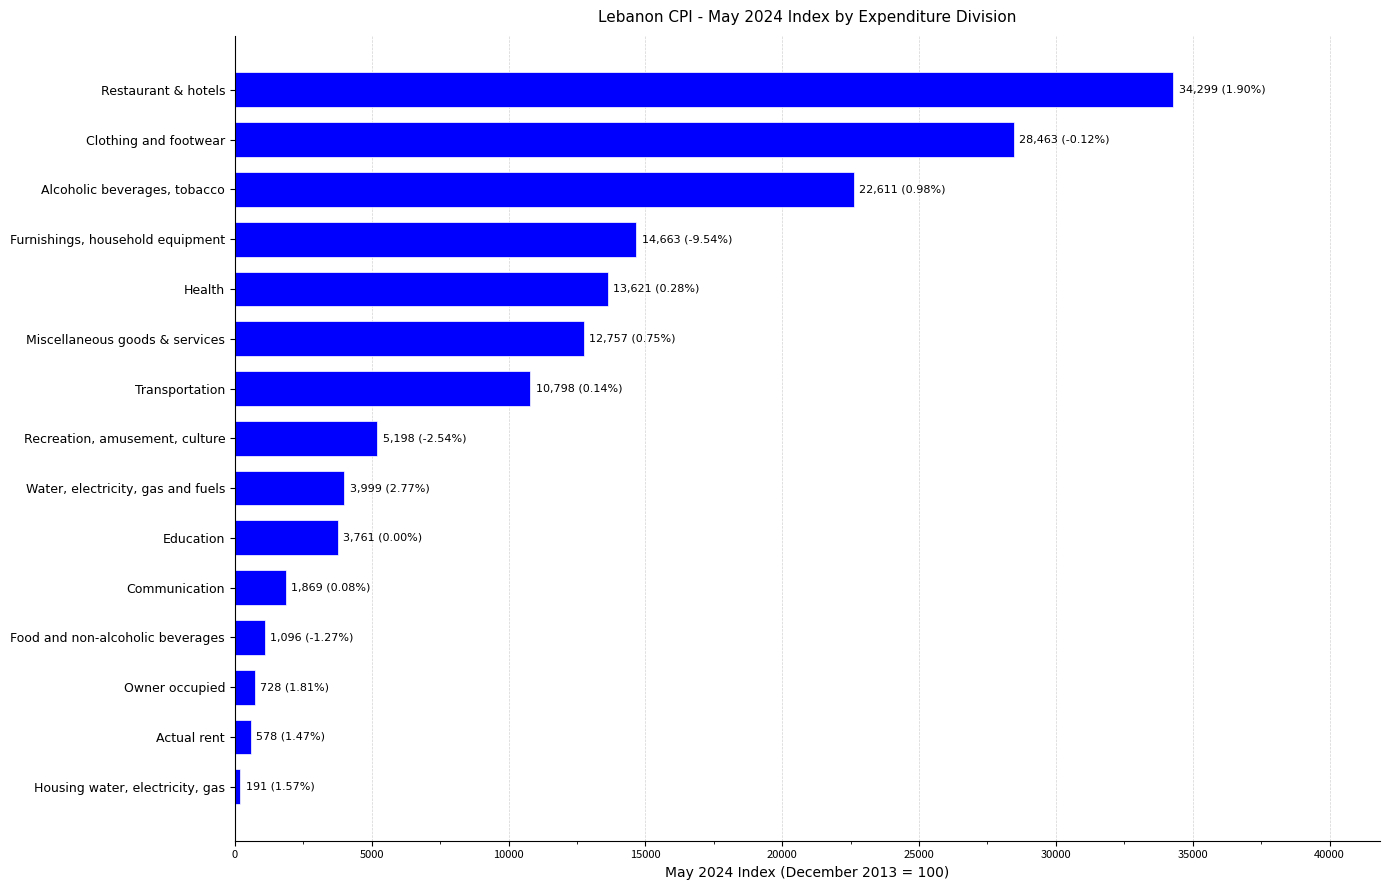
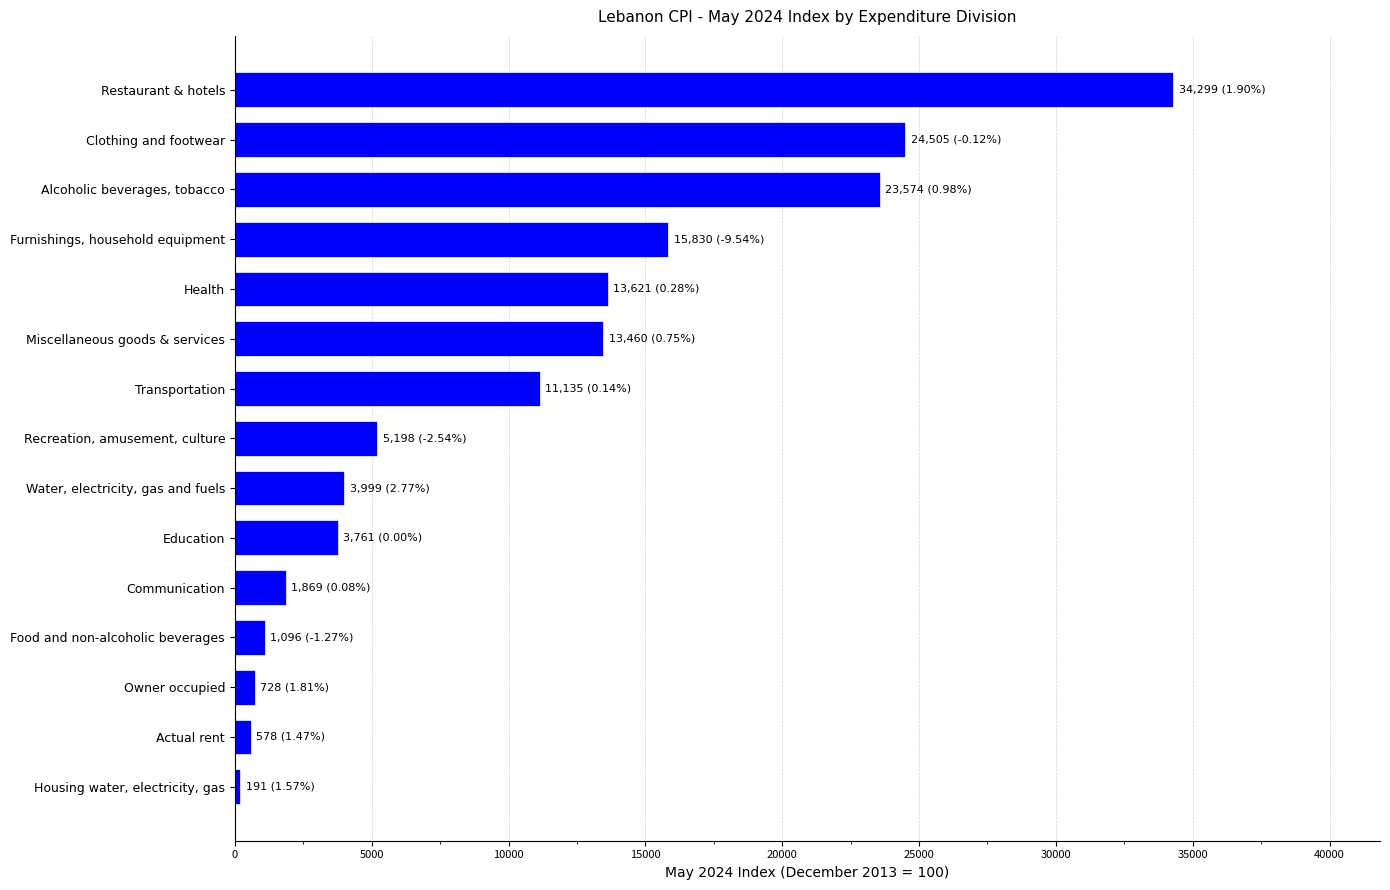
  {
    "Restaurant & hotels": "34,299",
-   "Clothing and footwear": "28,463",
-   "Alcoholic beverages, tobacco": "22,611",
-   "Furnishings, household equipment": "14,663",
+   "Clothing and footwear": "24,505",
+   "Alcoholic beverages, tobacco": "23,574",
+   "Furnishings, household equipment": "15,830",
    "Health": "13,621",
-   "Miscellaneous goods & services": "12,757",
-   "Transportation": "10,798",
+   "Miscellaneous goods & services": "13,460",
+   "Transportation": "11,135",
    "Recreation, amusement, culture": "5,198",
    "Water, electricity, gas and fuels": "3,999",
    "Education": "3,761",
    "Communication": "1,869",
    "Food and non-alcoholic beverages": "1,096",
    "Owner occupied": "728",
    "Actual rent": "578",
    "Housing water, electricity, gas": "191"
  }
